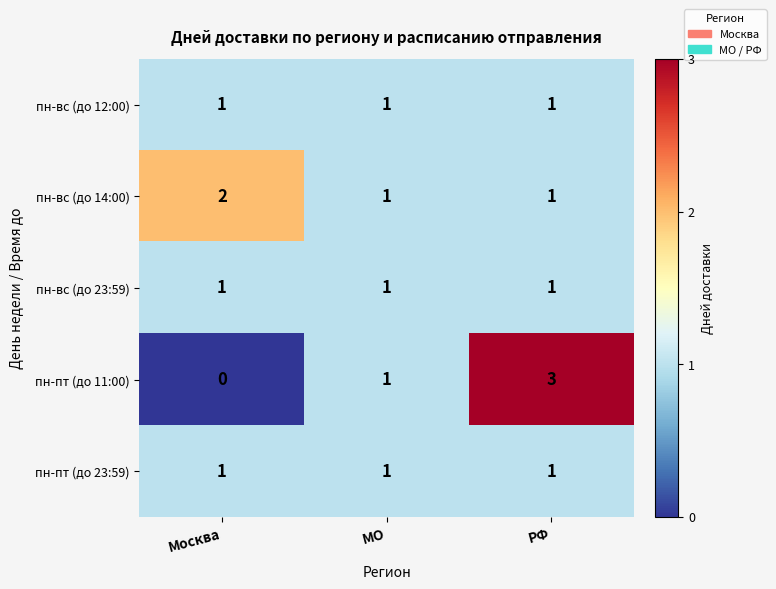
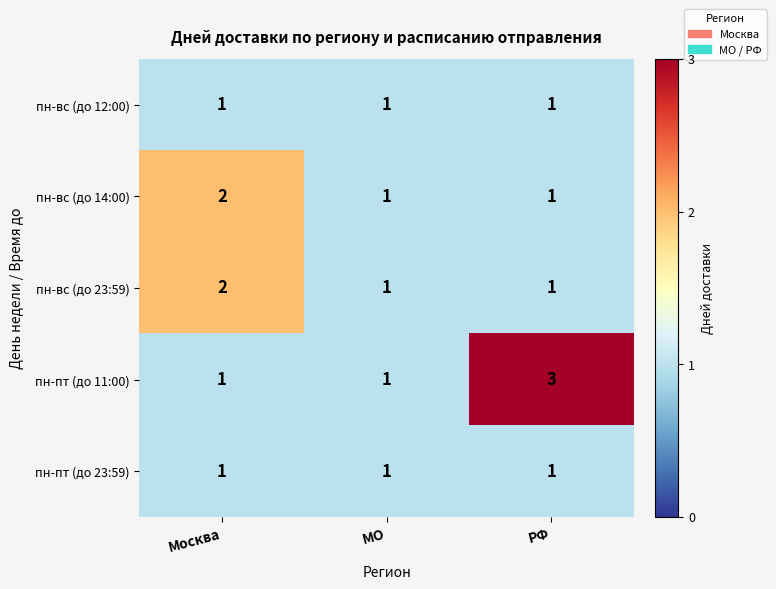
  {
    "пн-вс (до 12:00)": {
      "Москва": 1,
      "МО": 1,
      "РФ": 1
    },
    "пн-вс (до 14:00)": {
      "Москва": 2,
      "МО": 1,
      "РФ": 1
    },
    "пн-вс (до 23:59)": {
-     "Москва": 1,
+     "Москва": 2,
      "МО": 1,
      "РФ": 1
    },
    "пн-пт (до 11:00)": {
-     "Москва": 0,
+     "Москва": 1,
      "МО": 1,
      "РФ": 3
    },
    "пн-пт (до 23:59)": {
      "Москва": 1,
      "МО": 1,
      "РФ": 1
    }
  }
